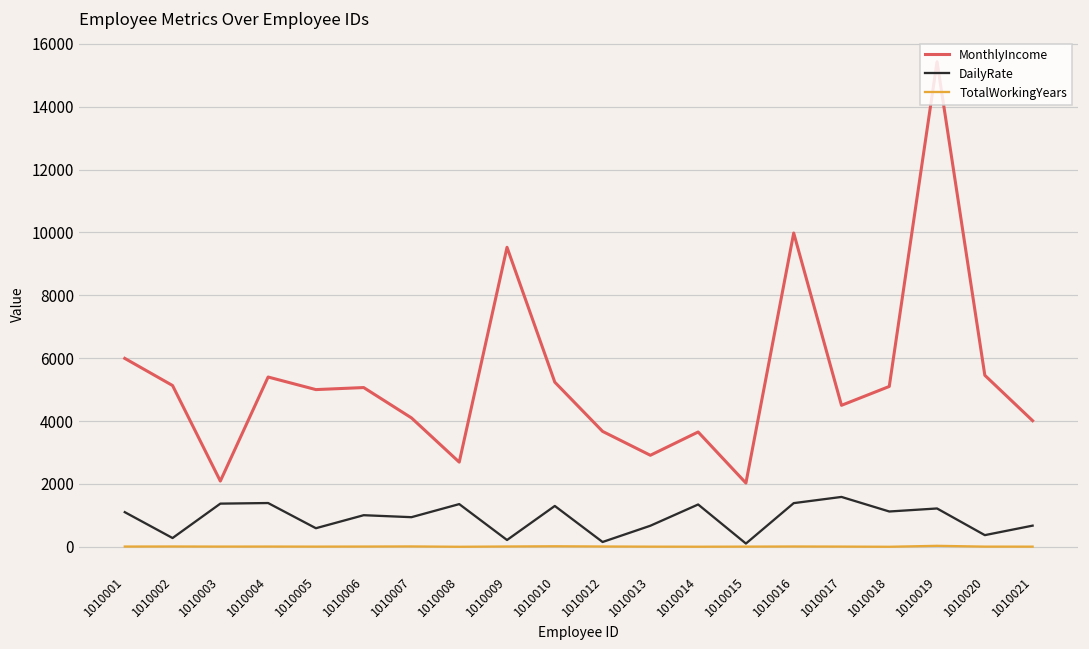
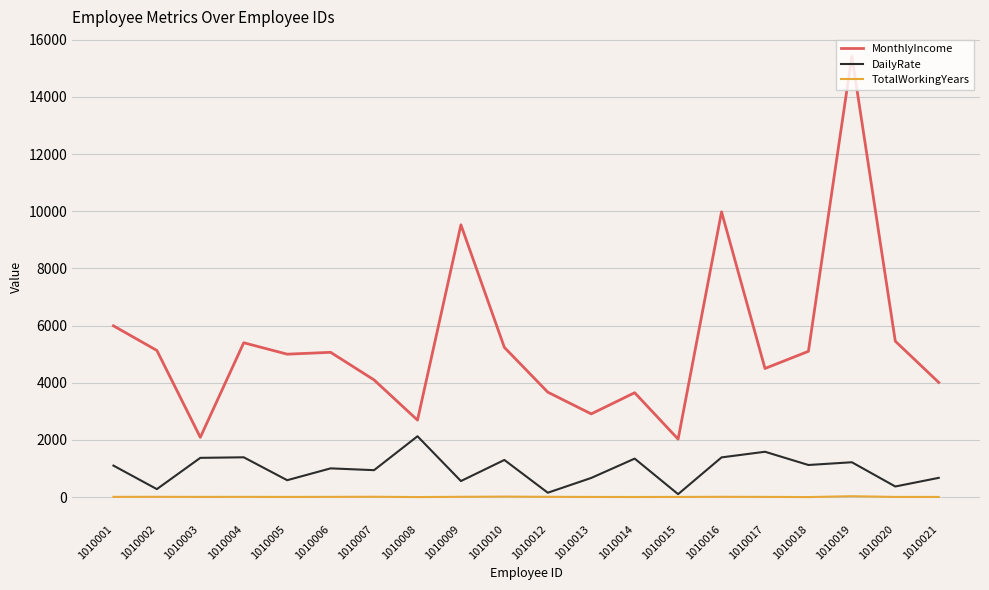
  {
    "MonthlyIncome": {
      "1010001": 6000,
      "1010002": 5100,
      "1010003": 2100,
      "1010004": 5400,
      "1010005": 5000,
      "1010006": 5100,
      "1010007": 4100,
      "1010008": 2700,
      "1010009": 9500,
      "1010010": 5200,
      "1010012": 3700,
      "1010013": 2900,
      "1010014": 3700,
      "1010015": 2000,
      "1010016": 10000,
      "1010017": 4500,
      "1010018": 5100,
      "1010020": 5500,
      "1010021": 4000
    },
    "DailyRate": {
      "1010001": 1100,
      "1010002": 300,
      "1010003": 1400,
      "1010004": 1400,
      "1010005": 600,
      "1010006": 1000,
      "1010007": 900,
-     "1010008": 1400,
-     "1010009": 200,
+     "1010008": 2100,
+     "1010009": 600,
      "1010010": 1300,
      "1010012": 200,
      "1010013": 700,
      "1010014": 1300,
      "1010015": 100,
      "1010016": 1400,
      "1010017": 1600,
      "1010018": 1100,
      "1010019": 1200,
      "1010020": 400,
      "1010021": 700
    },
    "TotalWorkingYears": {
      "1010001": 0,
      "1010002": 0,
      "1010003": 0,
      "1010004": 0,
      "1010005": 0,
      "1010006": 0,
      "1010007": 0,
      "1010008": 0,
      "1010009": 0,
      "1010010": 0,
      "1010012": 0,
      "1010013": 0,
      "1010014": 0,
      "1010015": 0,
      "1010016": 0,
      "1010017": 0,
      "1010018": 0,
      "1010019": 0,
      "1010020": 0,
      "1010021": 0
    }
  }
